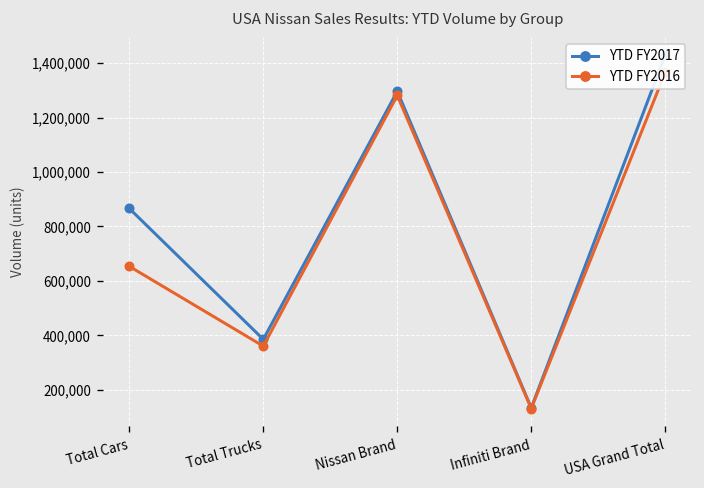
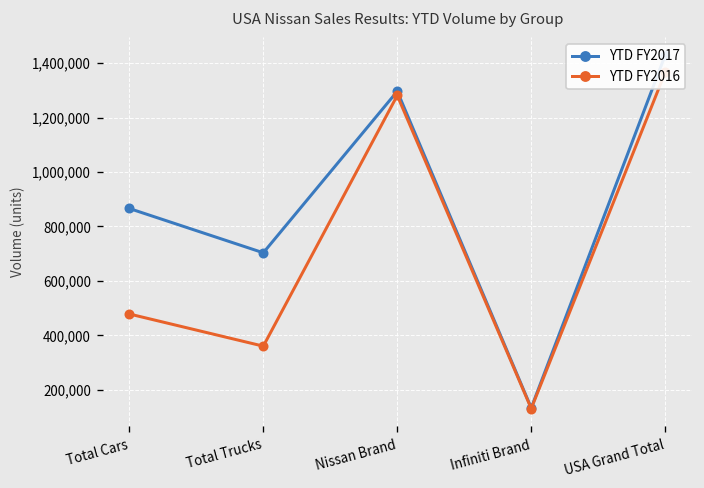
  {
    "YTD FY2017": {
      "Total Cars": "870,000",
-     "Total Trucks": "390,000",
+     "Total Trucks": "700,000",
      "Nissan Brand": "1,300,000"
    },
    "YTD FY2016": {
-     "Total Cars": "650,000",
+     "Total Cars": "480,000",
      "Total Trucks": "360,000",
      "Nissan Brand": "1,280,000"
    }
  }
